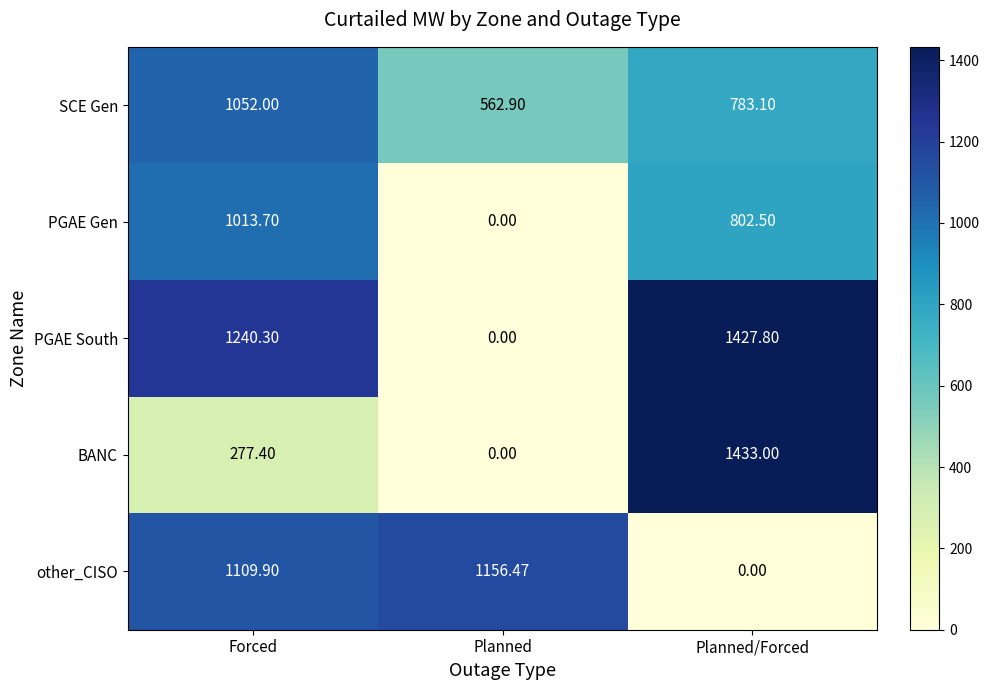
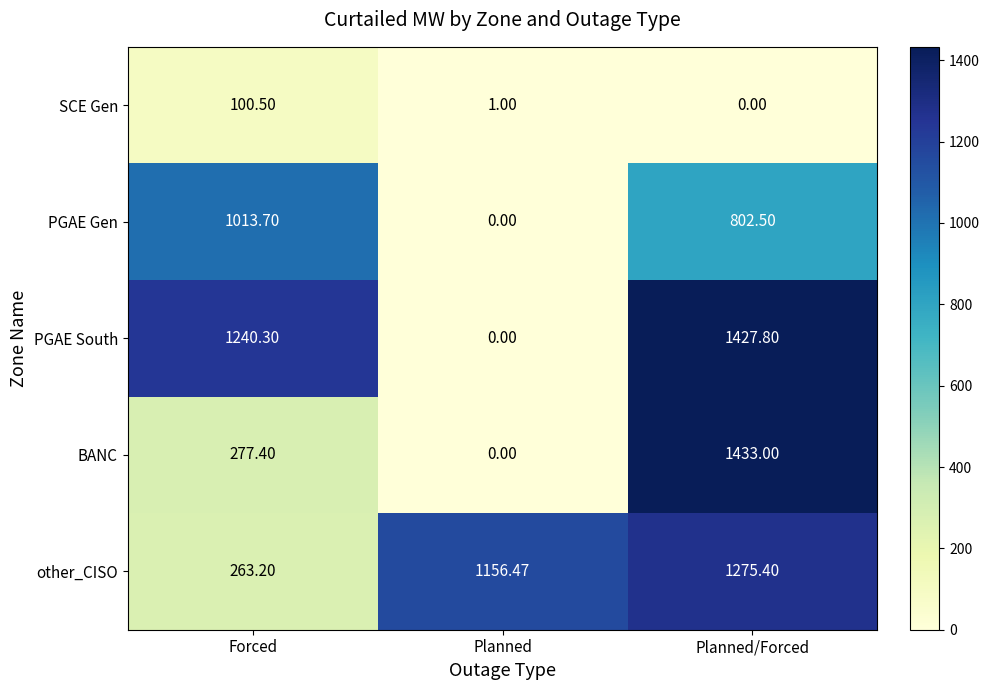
  {
    "SCE Gen": {
-     "Forced": 1052.00,
-     "Planned": 562.90,
-     "Planned/Forced": 783.10
+     "Forced": 100.50,
+     "Planned": 1.00,
+     "Planned/Forced": 0.00
    },
    "PGAE Gen": {
      "Forced": 1013.70,
      "Planned": 0.00,
      "Planned/Forced": 802.50
    },
    "PGAE South": {
      "Forced": 1240.30,
      "Planned": 0.00,
      "Planned/Forced": 1427.80
    },
    "BANC": {
      "Forced": 277.40,
      "Planned": 0.00,
      "Planned/Forced": 1433.00
    },
    "other_CISO": {
-     "Forced": 1109.90,
+     "Forced": 263.20,
      "Planned": 1156.47,
-     "Planned/Forced": 0.00
+     "Planned/Forced": 1275.40
    }
  }
